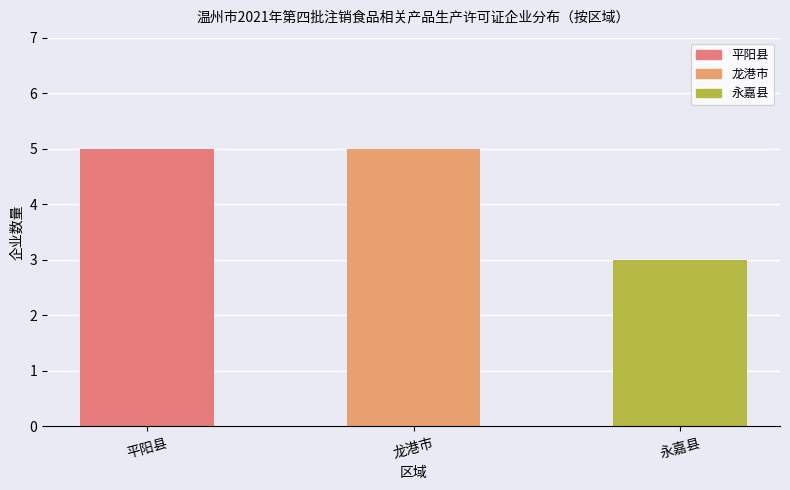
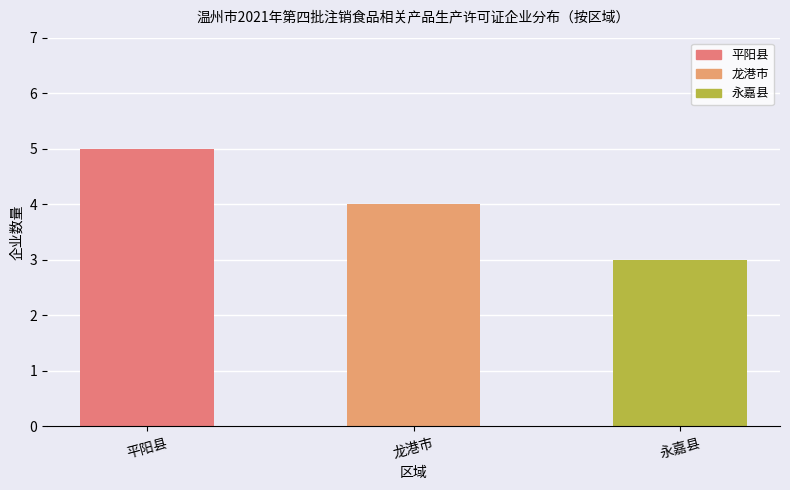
  {
    "平阳县": 5,
-   "龙港市": 5,
+   "龙港市": 4,
    "永嘉县": 3
  }
